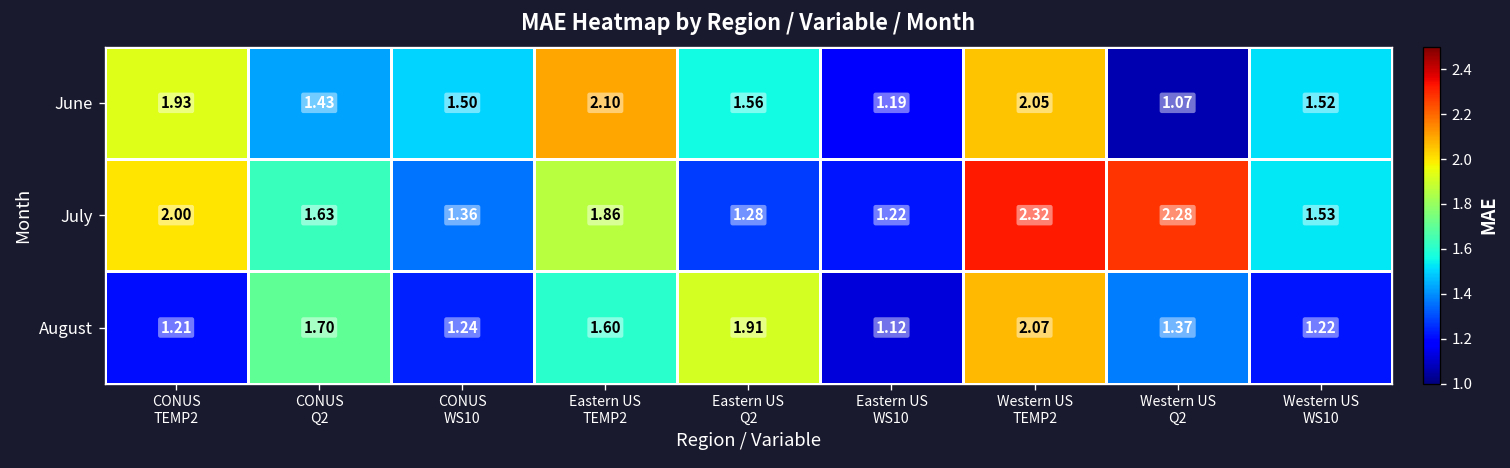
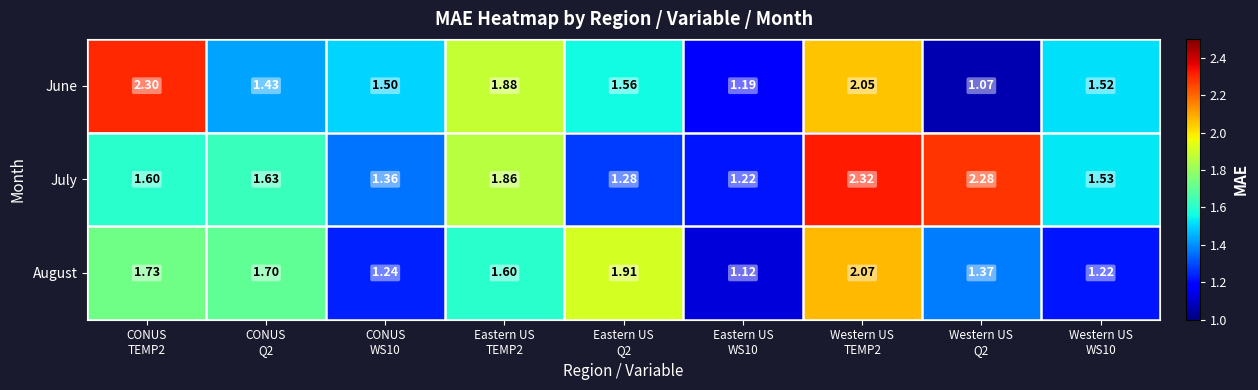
  {
    "June": {
-     "CONUS TEMP2": 1.93,
-     "Eastern US TEMP2": 2.10
+     "CONUS TEMP2": 2.30,
+     "Eastern US TEMP2": 1.88
    },
    "July": {
-     "CONUS TEMP2": 2.00
+     "CONUS TEMP2": 1.60
    },
    "August": {
-     "CONUS TEMP2": 1.21
+     "CONUS TEMP2": 1.73
    }
  }
